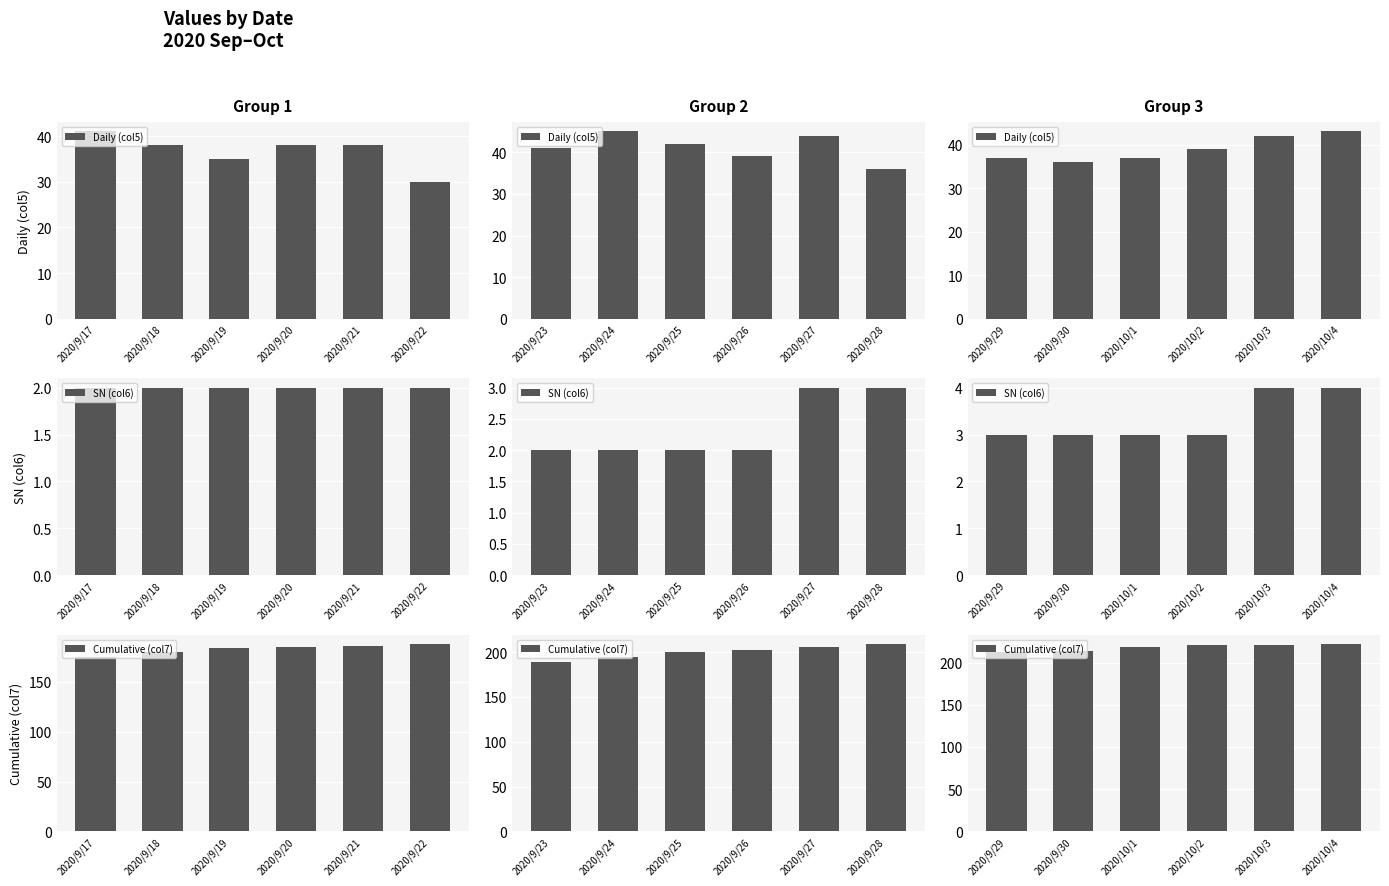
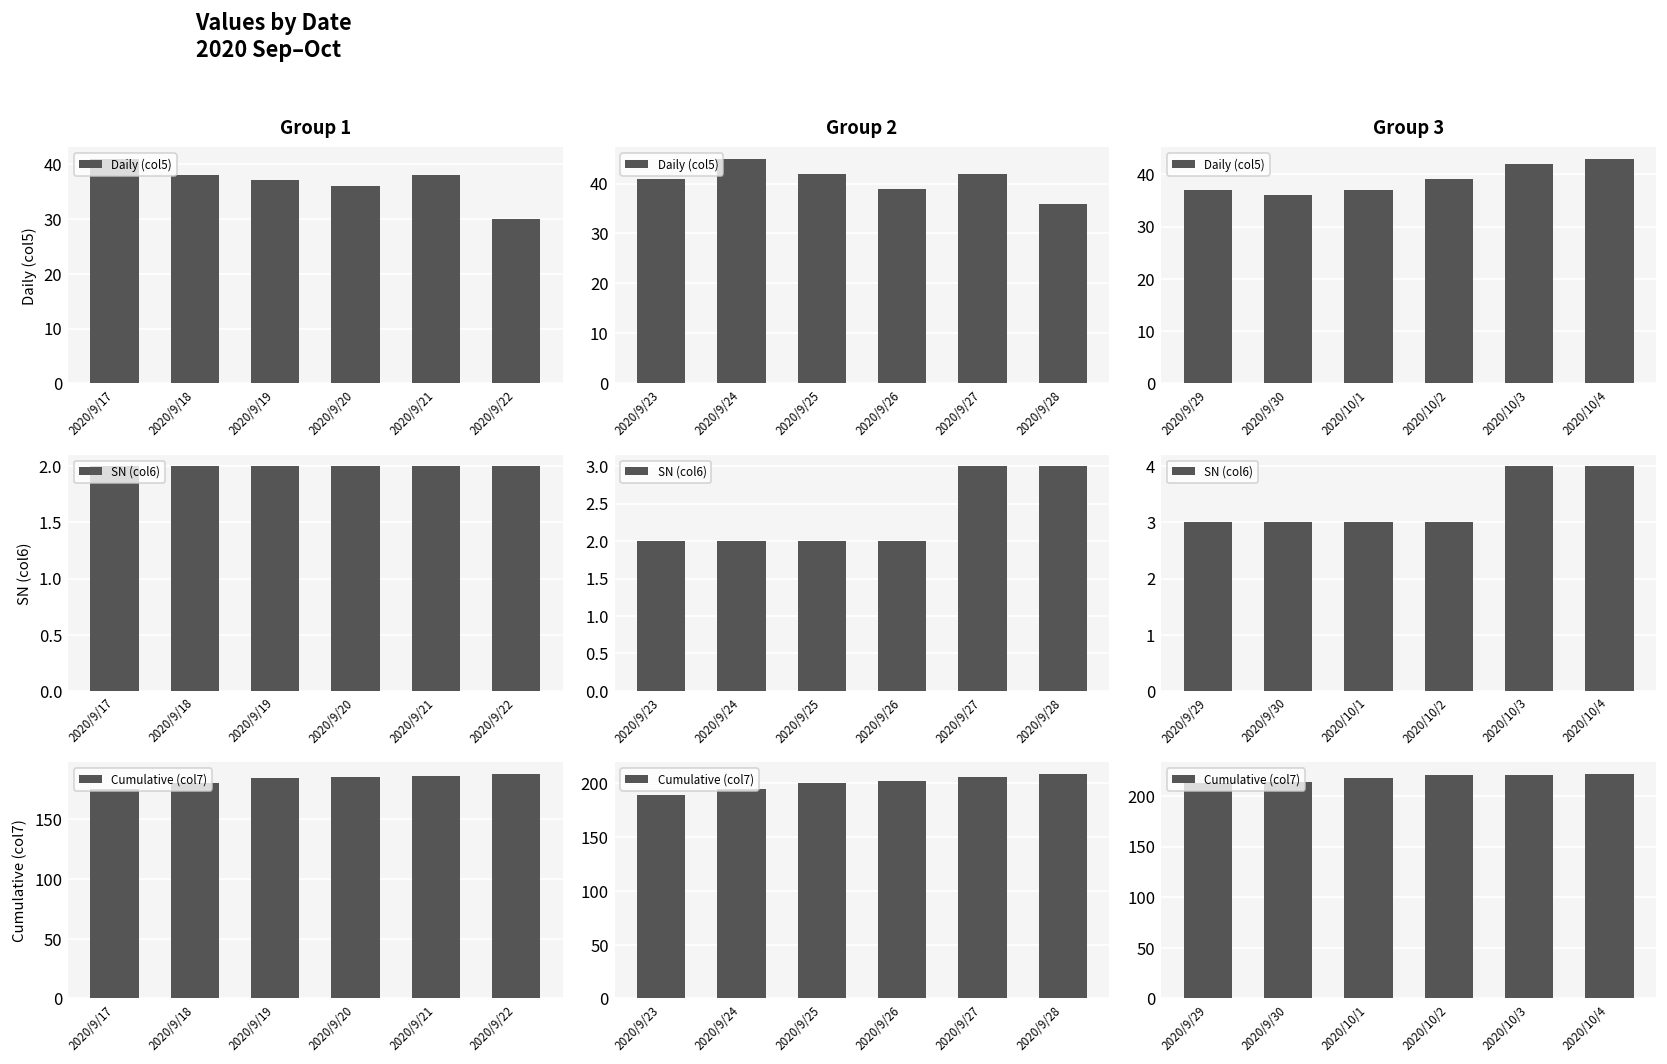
  {
    "Group 1": {
      "2020/9/18": 38,
-     "2020/9/19": 35,
-     "2020/9/20": 38,
+     "2020/9/19": 37,
+     "2020/9/20": 36,
      "2020/9/21": 38,
      "2020/9/22": 30
    },
    "Group 2": {
      "2020/9/23": 41,
      "2020/9/24": 45,
      "2020/9/25": 42,
      "2020/9/26": 39,
-     "2020/9/27": 44,
+     "2020/9/27": 42,
      "2020/9/28": 36
    },
    "Group 3": {
      "2020/9/29": 37,
      "2020/9/30": 36,
      "2020/10/1": 37,
      "2020/10/2": 39,
      "2020/10/3": 42,
      "2020/10/4": 43
    }
  }
